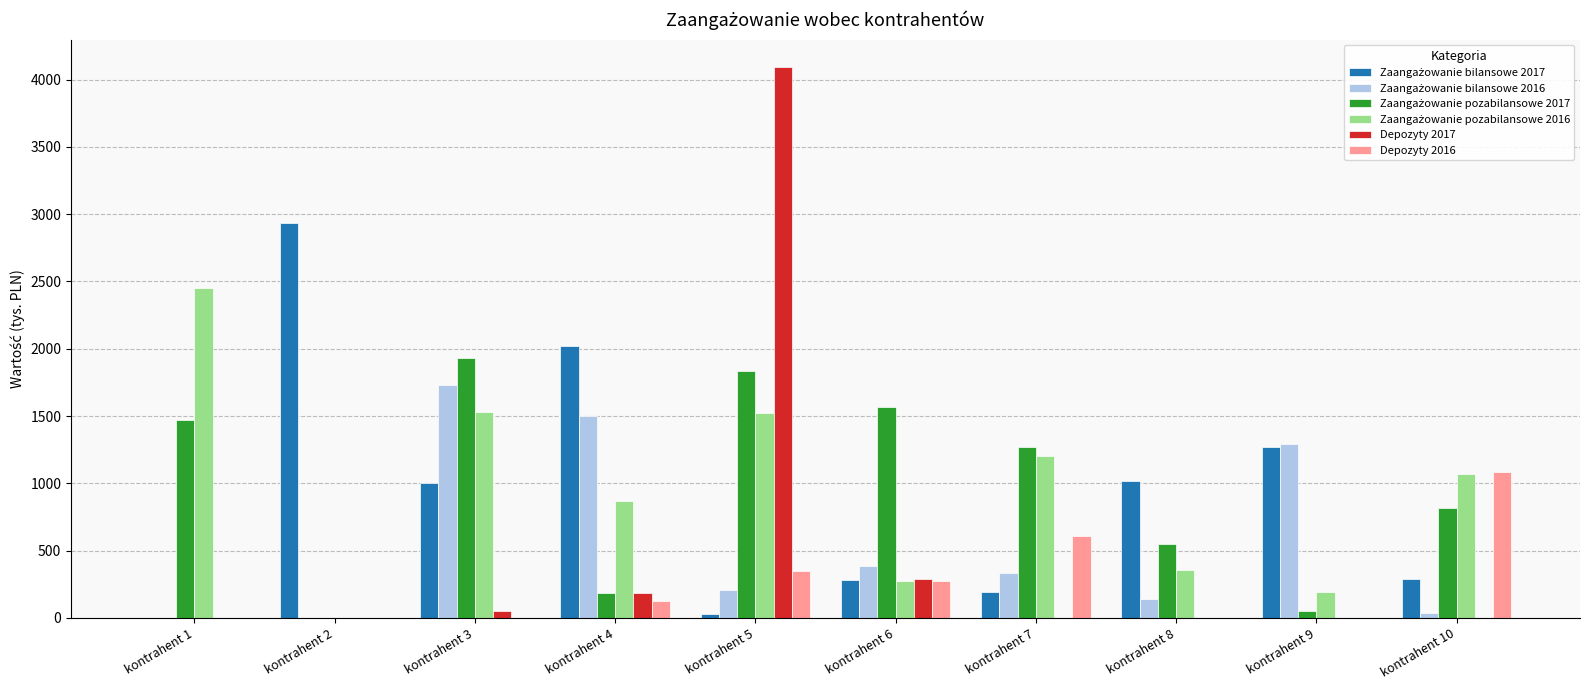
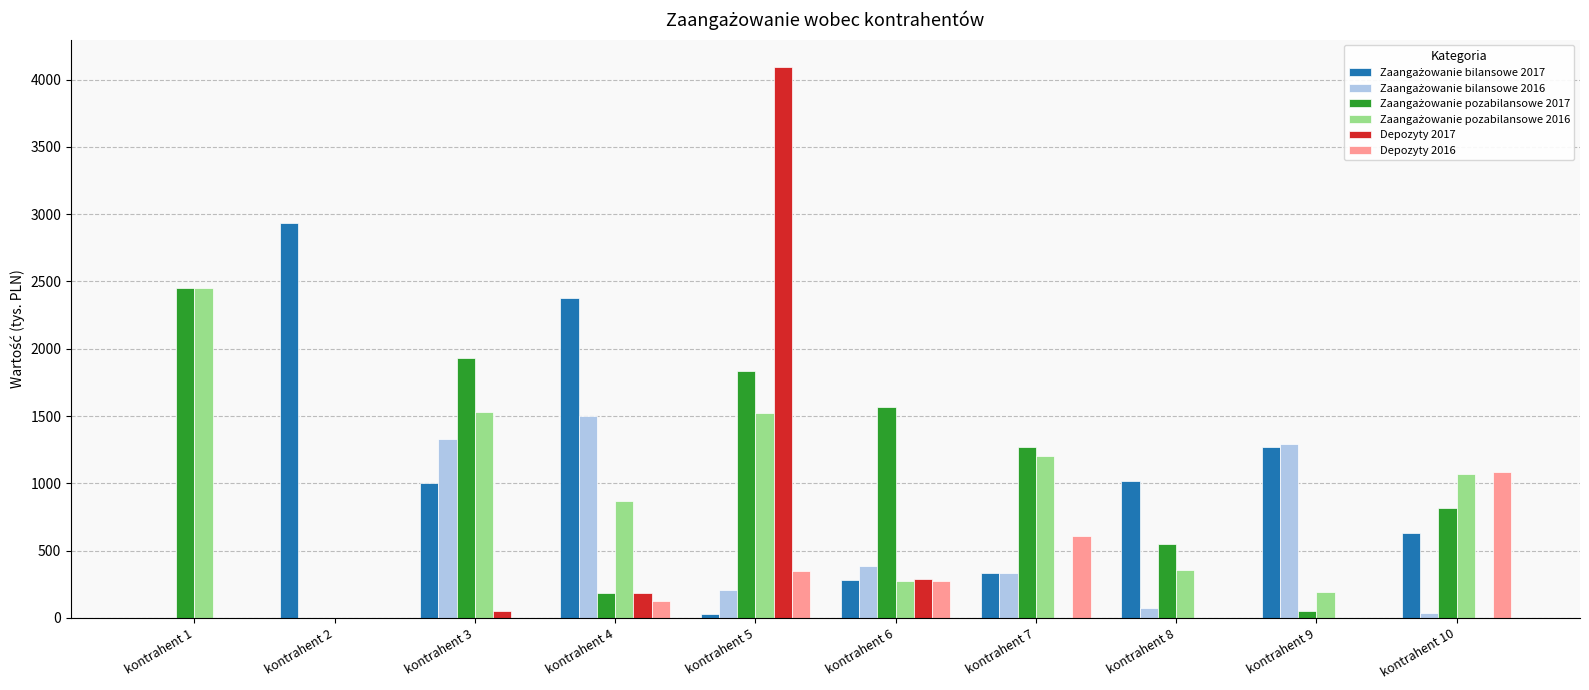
  {
    "Zaangażowanie bilansowe 2017": {
      "kontrahent 1": 0,
      "kontrahent 2": 2940,
      "kontrahent 3": 1000,
-     "kontrahent 4": 2020,
+     "kontrahent 4": 2380,
      "kontrahent 5": 30,
      "kontrahent 6": 280,
-     "kontrahent 7": 200,
+     "kontrahent 7": 330,
      "kontrahent 8": 1020,
      "kontrahent 9": 1270,
-     "kontrahent 10": 290
+     "kontrahent 10": 630
    },
    "Zaangażowanie bilansowe 2016": {
      "kontrahent 1": 0,
      "kontrahent 2": 0,
-     "kontrahent 3": 1730,
+     "kontrahent 3": 1330,
      "kontrahent 4": 1500,
      "kontrahent 5": 210,
      "kontrahent 6": 390,
      "kontrahent 7": 330,
-     "kontrahent 8": 140,
+     "kontrahent 8": 70,
      "kontrahent 9": 1290,
      "kontrahent 10": 40
    },
    "Zaangażowanie pozabilansowe 2017": {
-     "kontrahent 1": 1470,
+     "kontrahent 1": 2450,
      "kontrahent 2": 0,
      "kontrahent 3": 1930,
      "kontrahent 4": 190,
      "kontrahent 5": 1830,
      "kontrahent 6": 1570,
      "kontrahent 7": 1270,
      "kontrahent 8": 550,
      "kontrahent 9": 50,
      "kontrahent 10": 820
    },
    "Zaangażowanie pozabilansowe 2016": {
      "kontrahent 1": 2450,
      "kontrahent 2": 0,
      "kontrahent 3": 1530,
      "kontrahent 4": 870,
      "kontrahent 5": 1520,
      "kontrahent 6": 270,
      "kontrahent 7": 1210,
      "kontrahent 8": 360,
      "kontrahent 9": 190,
      "kontrahent 10": 1070
    },
    "Depozyty 2017": {
      "kontrahent 1": 0,
      "kontrahent 2": 0,
      "kontrahent 3": 60,
      "kontrahent 4": 190,
      "kontrahent 5": 4090,
      "kontrahent 6": 290,
      "kontrahent 7": 0,
      "kontrahent 8": 0,
      "kontrahent 9": 0,
      "kontrahent 10": 0
    },
    "Depozyty 2016": {
      "kontrahent 1": 0,
      "kontrahent 2": 0,
      "kontrahent 4": 130,
      "kontrahent 5": 350,
      "kontrahent 6": 270,
      "kontrahent 7": 610,
      "kontrahent 8": 0,
      "kontrahent 9": 0,
      "kontrahent 10": 1090
    }
  }
